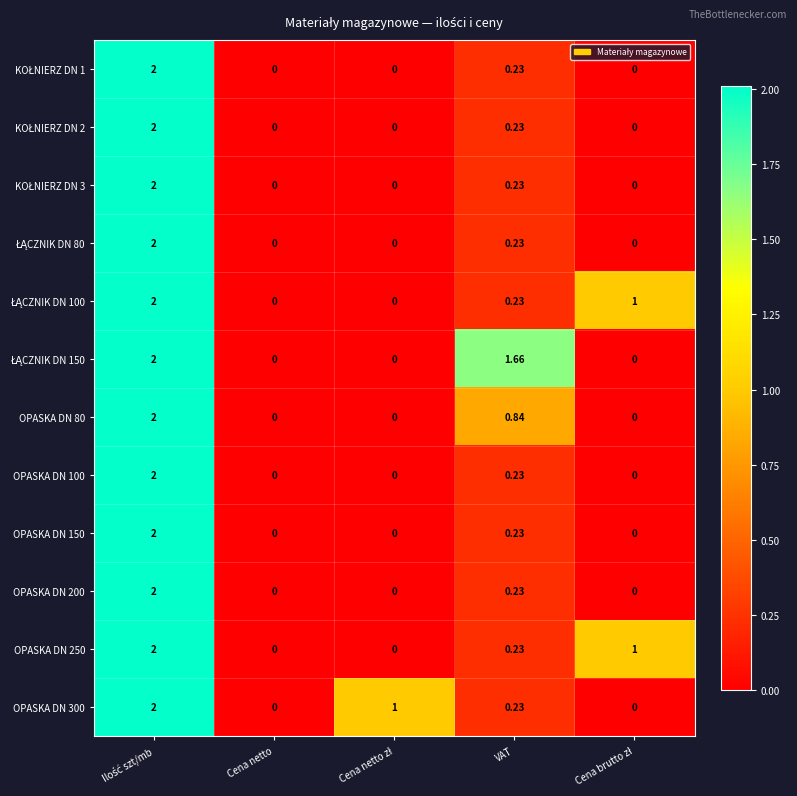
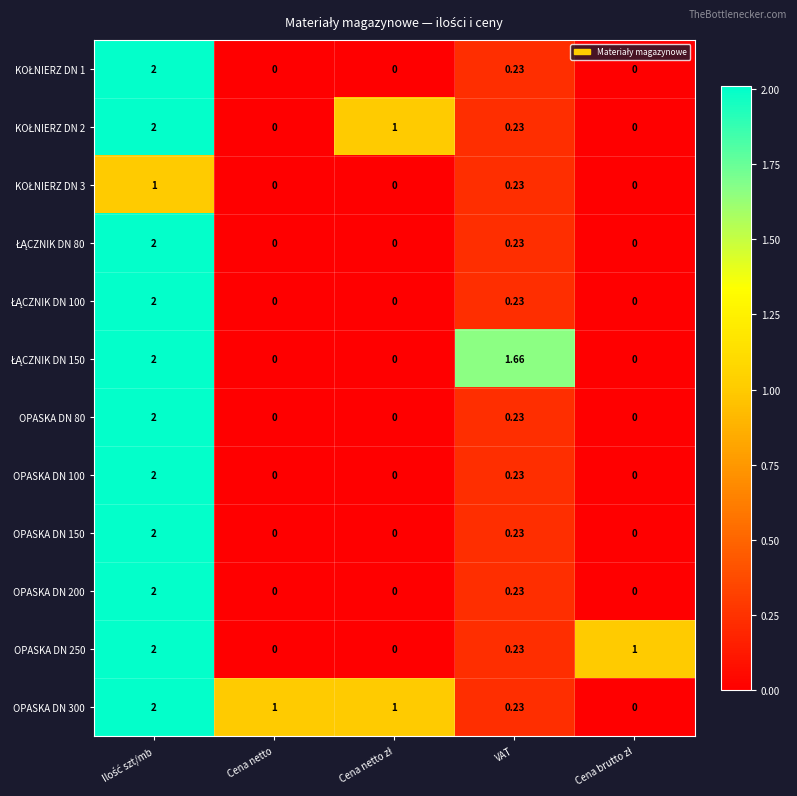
  {
    "KOŁNIERZ DN 1": {
      "Ilość szt/mb": 2,
      "Cena netto": 0,
      "Cena netto zł": 0,
      "VAT": 0.23,
      "Cena brutto zł": 0
    },
    "KOŁNIERZ DN 2": {
      "Ilość szt/mb": 2,
      "Cena netto": 0,
-     "Cena netto zł": 0,
+     "Cena netto zł": 1,
      "VAT": 0.23,
      "Cena brutto zł": 0
    },
    "KOŁNIERZ DN 3": {
-     "Ilość szt/mb": 2,
+     "Ilość szt/mb": 1,
      "Cena netto": 0,
      "Cena netto zł": 0,
      "VAT": 0.23,
      "Cena brutto zł": 0
    },
    "ŁĄCZNIK DN 80": {
      "Ilość szt/mb": 2,
      "Cena netto": 0,
      "Cena netto zł": 0,
      "VAT": 0.23,
      "Cena brutto zł": 0
    },
    "ŁĄCZNIK DN 100": {
      "Ilość szt/mb": 2,
      "Cena netto": 0,
      "Cena netto zł": 0,
      "VAT": 0.23,
-     "Cena brutto zł": 1
+     "Cena brutto zł": 0
    },
    "ŁĄCZNIK DN 150": {
      "Ilość szt/mb": 2,
      "Cena netto": 0,
      "Cena netto zł": 0,
      "VAT": 1.66,
      "Cena brutto zł": 0
    },
    "OPASKA DN 80": {
      "Ilość szt/mb": 2,
      "Cena netto": 0,
      "Cena netto zł": 0,
-     "VAT": 0.84,
+     "VAT": 0.23,
      "Cena brutto zł": 0
    },
    "OPASKA DN 100": {
      "Ilość szt/mb": 2,
      "Cena netto": 0,
      "Cena netto zł": 0,
      "VAT": 0.23,
      "Cena brutto zł": 0
    },
    "OPASKA DN 150": {
      "Ilość szt/mb": 2,
      "Cena netto": 0,
      "Cena netto zł": 0,
      "VAT": 0.23,
      "Cena brutto zł": 0
    },
    "OPASKA DN 200": {
      "Ilość szt/mb": 2,
      "Cena netto": 0,
      "Cena netto zł": 0,
      "VAT": 0.23,
      "Cena brutto zł": 0
    },
    "OPASKA DN 250": {
      "Ilość szt/mb": 2,
      "Cena netto": 0,
      "Cena netto zł": 0,
      "VAT": 0.23,
      "Cena brutto zł": 1
    },
    "OPASKA DN 300": {
      "Ilość szt/mb": 2,
-     "Cena netto": 0,
+     "Cena netto": 1,
      "Cena netto zł": 1,
      "VAT": 0.23,
      "Cena brutto zł": 0
    }
  }
